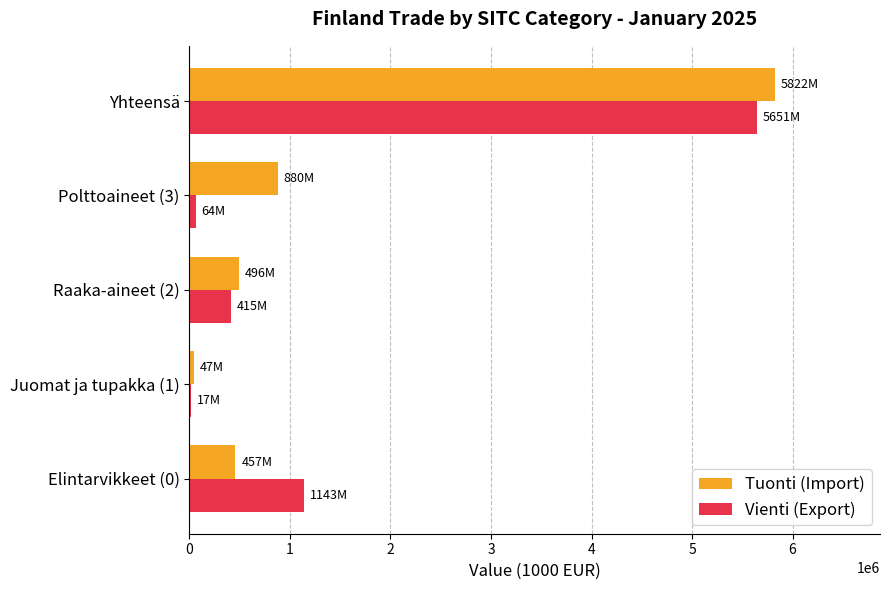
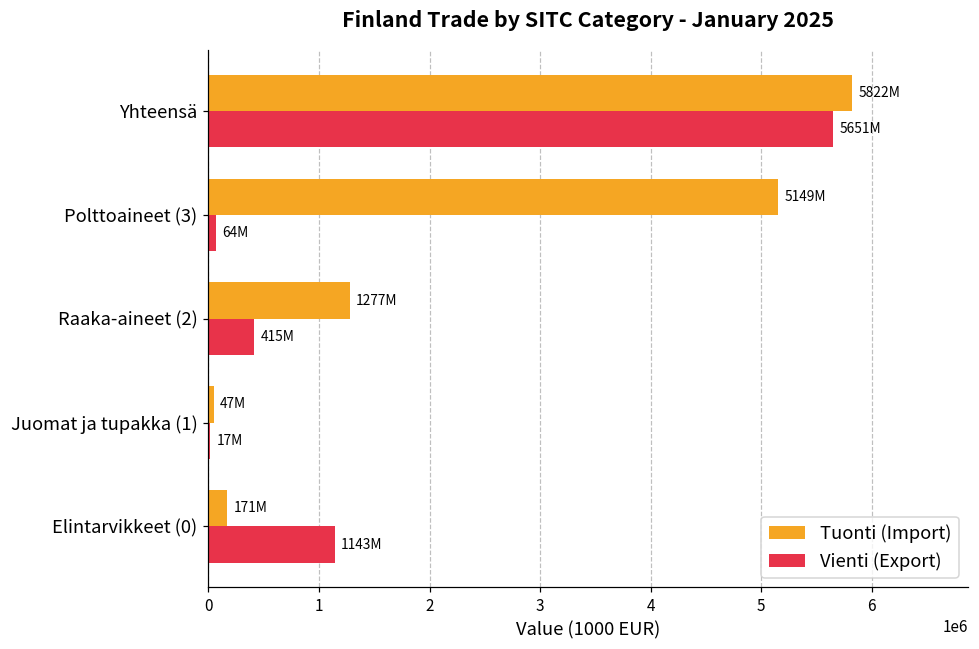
  {
    "Tuonti (Import)": {
      "Yhteensä": "5822M",
-     "Polttoaineet (3)": "880M",
-     "Raaka-aineet (2)": "496M",
+     "Polttoaineet (3)": "5149M",
+     "Raaka-aineet (2)": "1277M",
      "Juomat ja tupakka (1)": "47M",
-     "Elintarvikkeet (0)": "457M"
+     "Elintarvikkeet (0)": "171M"
    },
    "Vienti (Export)": {
      "Yhteensä": "5651M",
      "Polttoaineet (3)": "64M",
      "Raaka-aineet (2)": "415M",
      "Juomat ja tupakka (1)": "17M",
      "Elintarvikkeet (0)": "1143M"
    }
  }
